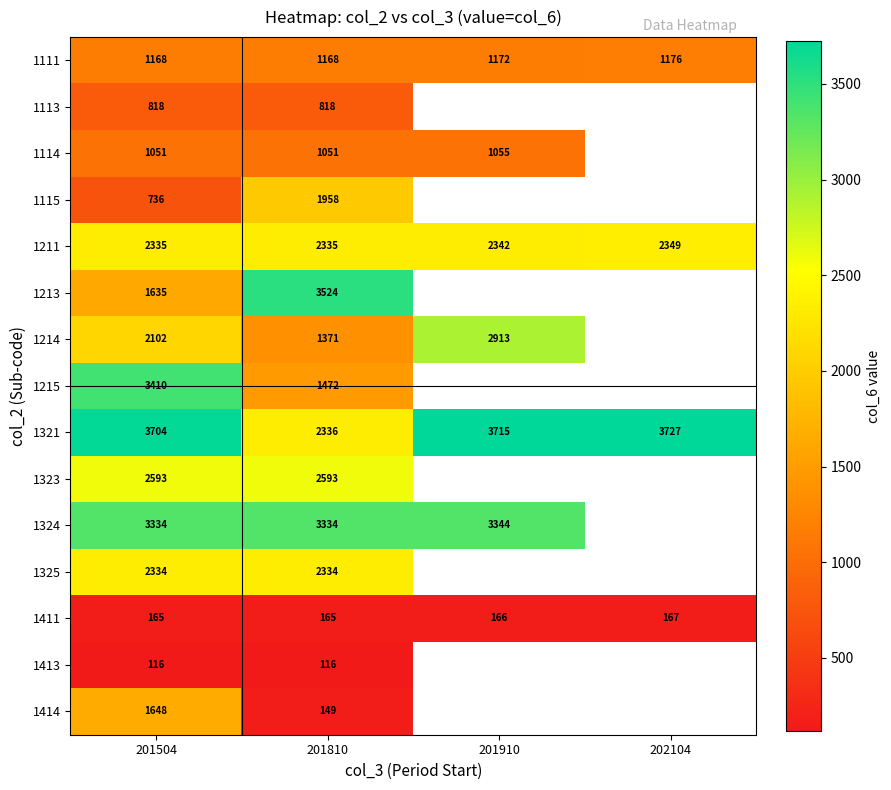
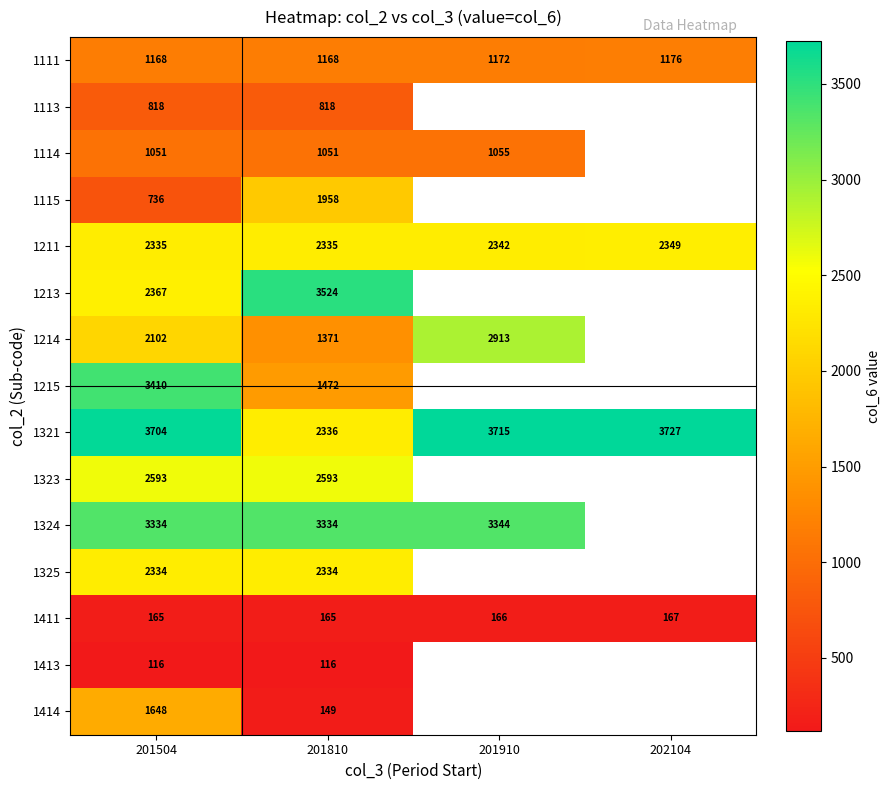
  {
    "1111": {
      "201504": 1168,
      "201810": 1168,
      "201910": 1172,
      "202104": 1176
    },
    "1113": {
      "201504": 818,
      "201810": 818
    },
    "1114": {
      "201504": 1051,
      "201810": 1051,
      "201910": 1055
    },
    "1115": {
      "201504": 736,
      "201810": 1958
    },
    "1211": {
      "201504": 2335,
      "201810": 2335,
      "201910": 2342,
      "202104": 2349
    },
    "1213": {
-     "201504": 1635,
+     "201504": 2367,
      "201810": 3524
    },
    "1214": {
      "201504": 2102,
      "201810": 1371,
      "201910": 2913
    },
    "1215": {
      "201504": 3410,
      "201810": 1472
    },
    "1321": {
      "201504": 3704,
      "201810": 2336,
      "201910": 3715,
      "202104": 3727
    },
    "1323": {
      "201504": 2593,
      "201810": 2593
    },
    "1324": {
      "201504": 3334,
      "201810": 3334,
      "201910": 3344
    },
    "1325": {
      "201504": 2334,
      "201810": 2334
    },
    "1411": {
      "201504": 165,
      "201810": 165,
      "201910": 166,
      "202104": 167
    },
    "1413": {
      "201504": 116,
      "201810": 116
    },
    "1414": {
      "201504": 1648,
      "201810": 149
    }
  }
